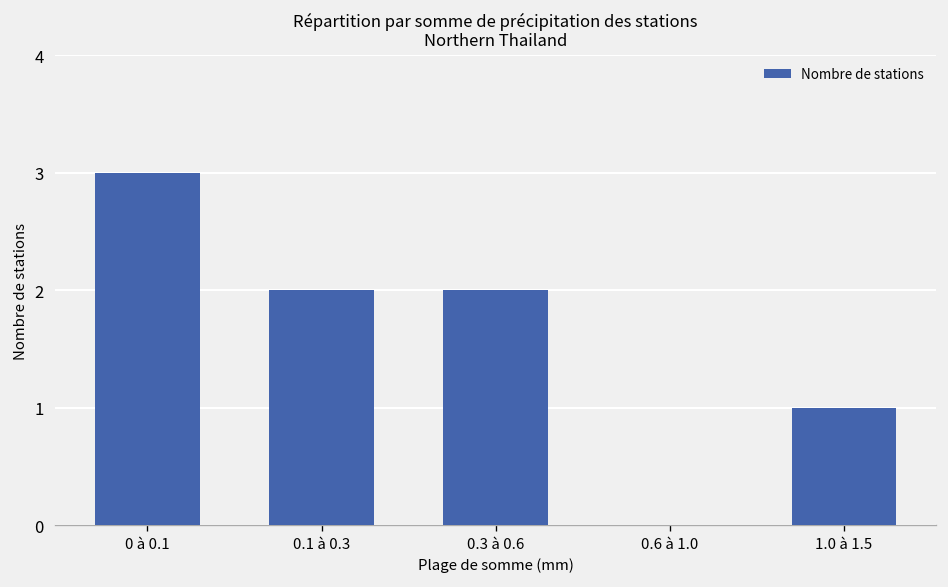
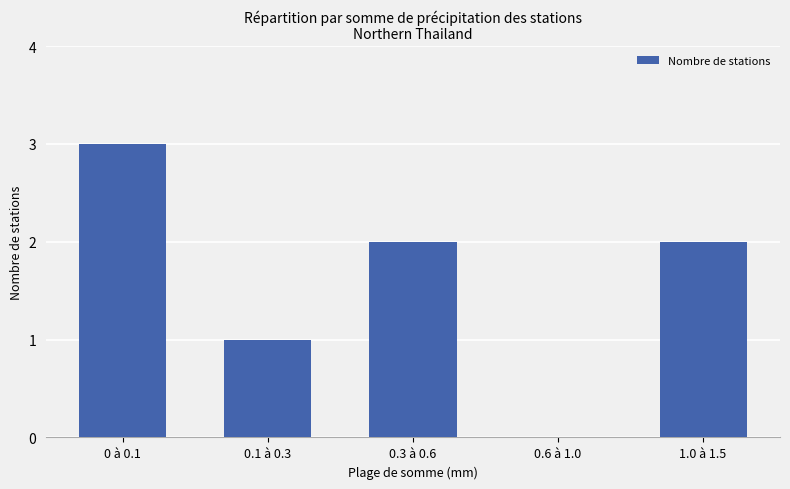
  {
    "0 à 0.1": 3,
-   "0.1 à 0.3": 2,
+   "0.1 à 0.3": 1,
    "0.3 à 0.6": 2,
    "0.6 à 1.0": 0,
-   "1.0 à 1.5": 1
+   "1.0 à 1.5": 2
  }
